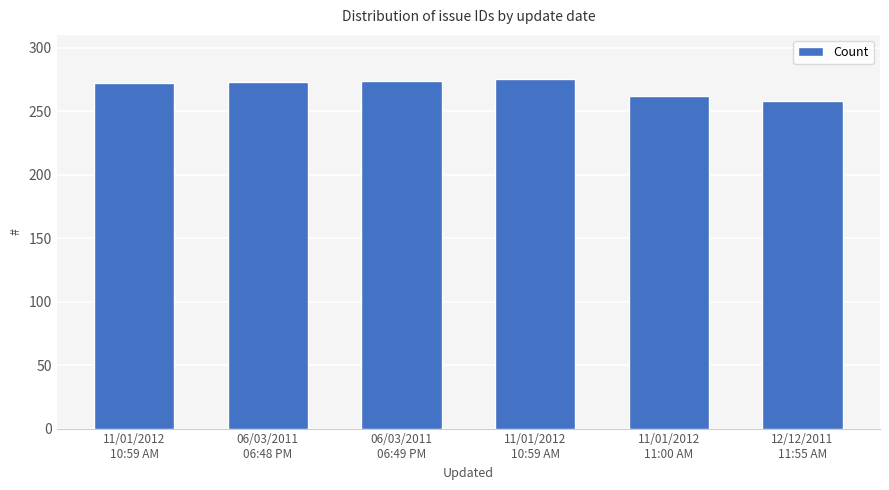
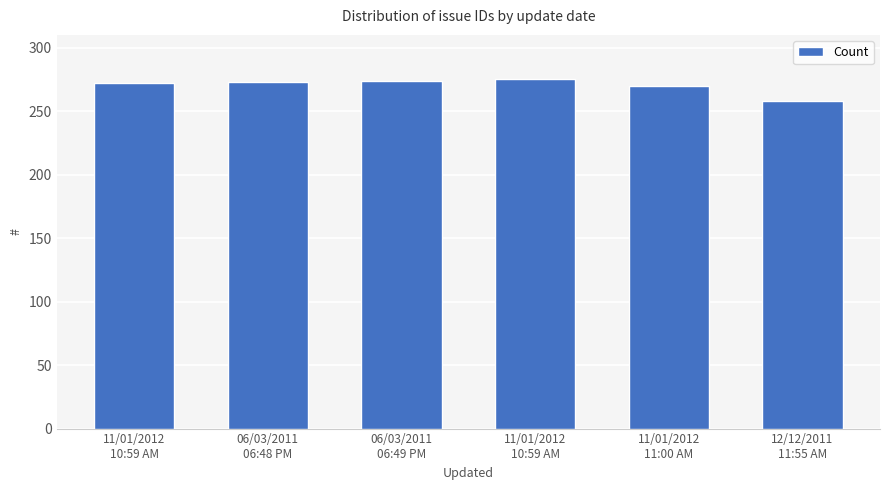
  {
    "06/03/2011 06:48 PM": 273,
    "06/03/2011 06:49 PM": 274,
-   "11/01/2012 11:00 AM": 262,
+   "11/01/2012 11:00 AM": 270,
    "12/12/2011 11:55 AM": 258
  }
